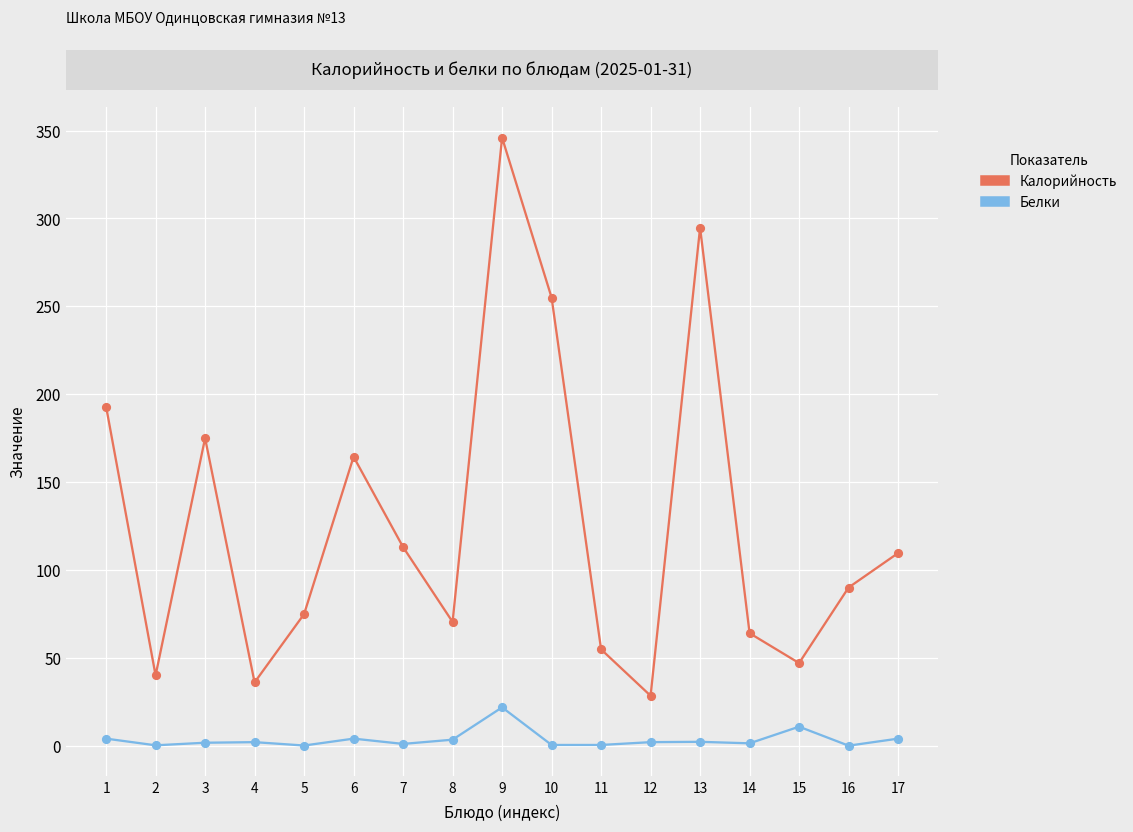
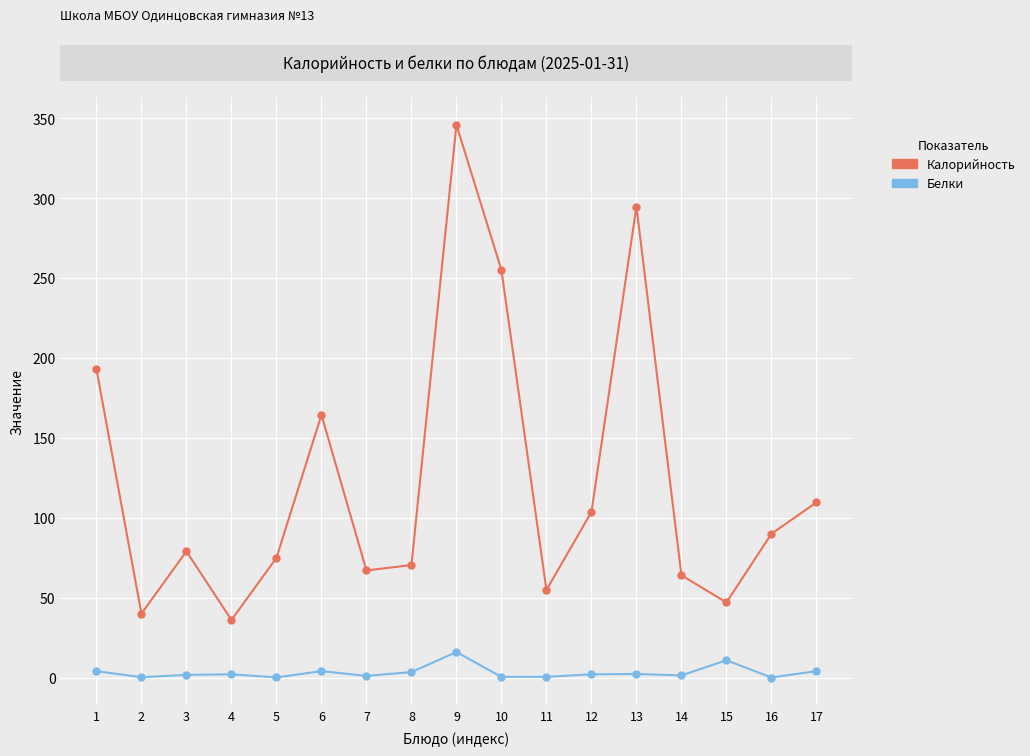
  {
    "Калорийность": {
      "1": 193,
      "2": 40,
-     "3": 175,
+     "3": 79,
      "4": 36,
      "5": 75,
      "6": 164,
-     "7": 113,
+     "7": 67,
      "8": 70,
      "9": 346,
      "10": 255,
      "11": 55,
-     "12": 28,
+     "12": 104,
      "13": 295,
      "14": 64,
      "15": 47,
      "16": 90,
      "17": 110
    },
    "Белки": {
      "1": 4,
      "2": 0,
      "3": 2,
      "4": 2,
      "5": 0,
      "6": 4,
      "7": 1,
      "8": 3,
-     "9": 22,
+     "9": 16,
      "10": 0,
      "11": 0,
      "12": 2,
      "13": 2,
      "14": 1,
      "15": 11,
      "16": 0,
      "17": 4
    }
  }
